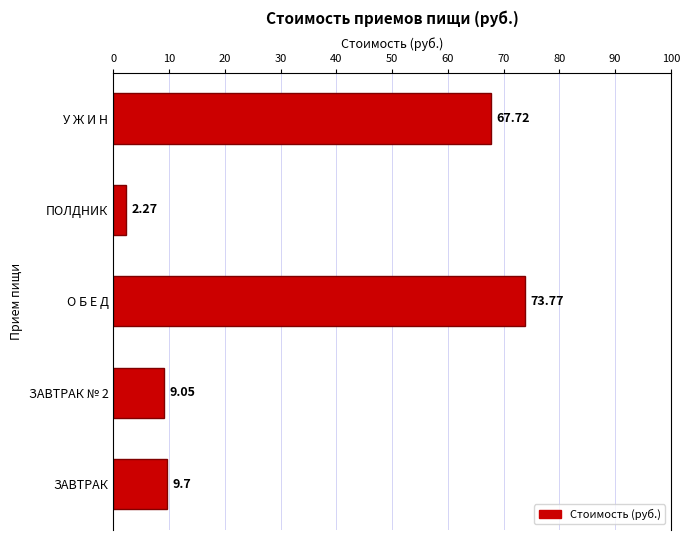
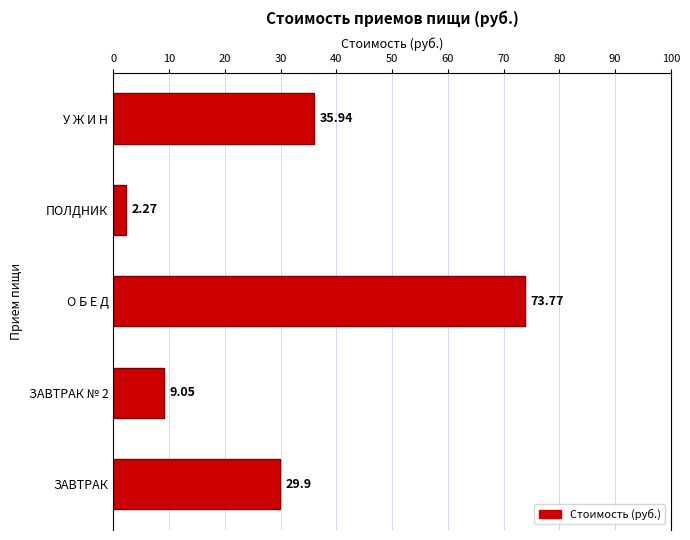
  {
-   "У Ж И Н": 67.72,
+   "У Ж И Н": 35.94,
    "ПОЛДНИК": 2.27,
    "О Б Е Д": 73.77,
    "ЗАВТРАК № 2": 9.05,
-   "ЗАВТРАК": 9.7
+   "ЗАВТРАК": 29.9
  }
